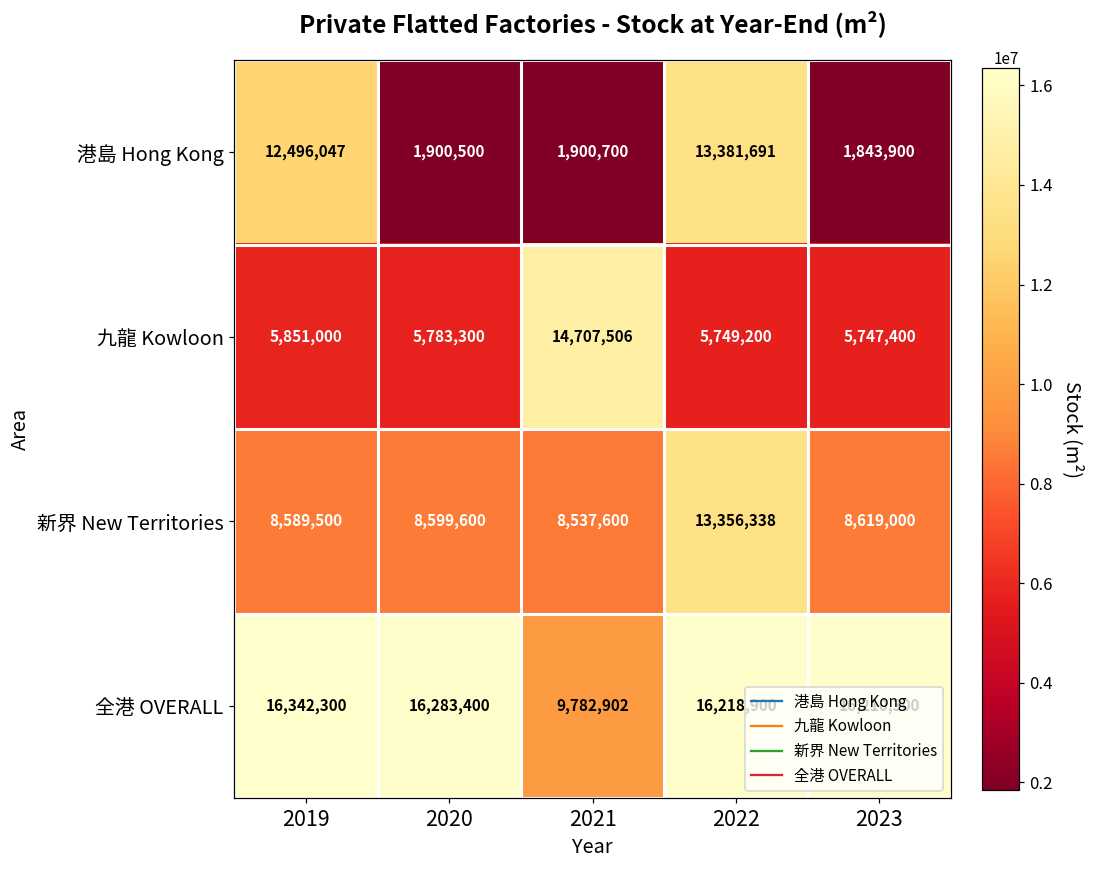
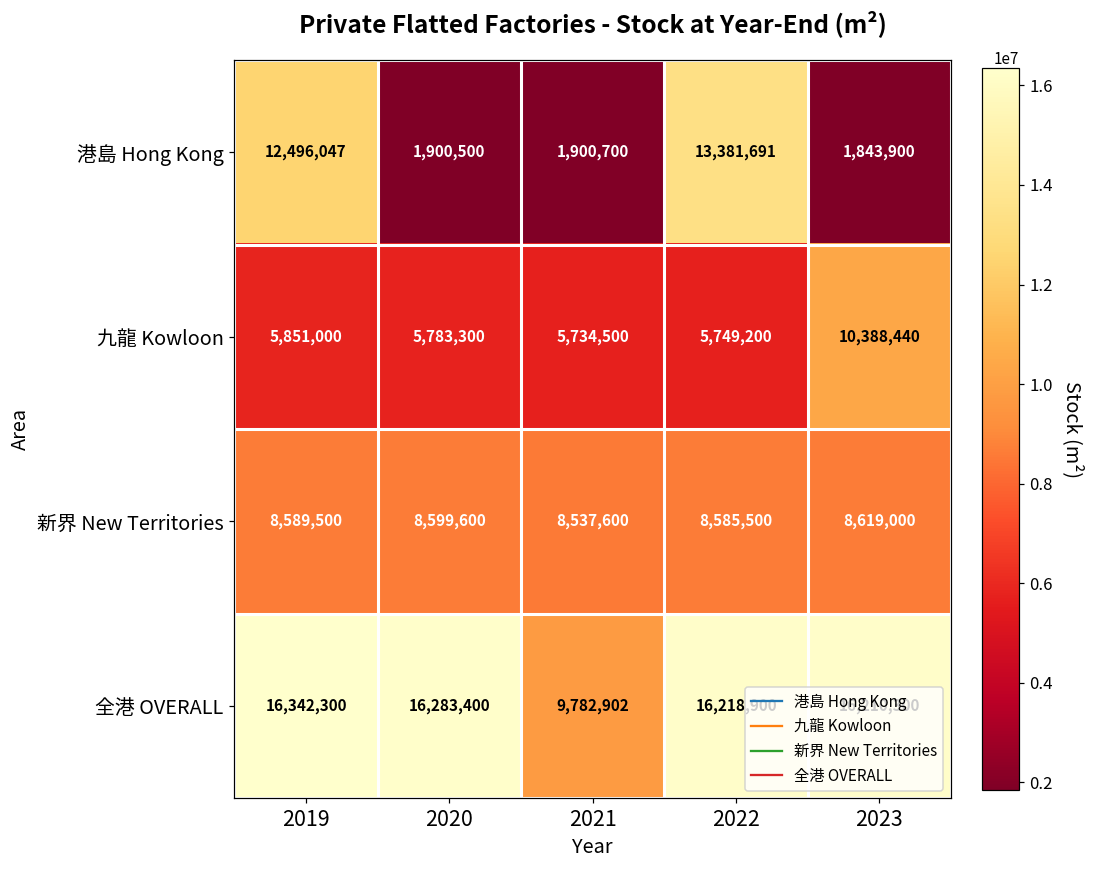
  {
    "港島 Hong Kong": {
      "2019": "12,496,047",
      "2020": "1,900,500",
      "2021": "1,900,700",
      "2022": "13,381,691",
      "2023": "1,843,900"
    },
    "九龍 Kowloon": {
      "2019": "5,851,000",
      "2020": "5,783,300",
-     "2021": "14,707,506",
+     "2021": "5,734,500",
      "2022": "5,749,200",
-     "2023": "5,747,400"
+     "2023": "10,388,440"
    },
    "新界 New Territories": {
      "2019": "8,589,500",
      "2020": "8,599,600",
      "2021": "8,537,600",
-     "2022": "13,356,338",
+     "2022": "8,585,500",
      "2023": "8,619,000"
    },
    "全港 OVERALL": {
      "2019": "16,342,300",
      "2020": "16,283,400",
      "2021": "9,782,902"
    }
  }
